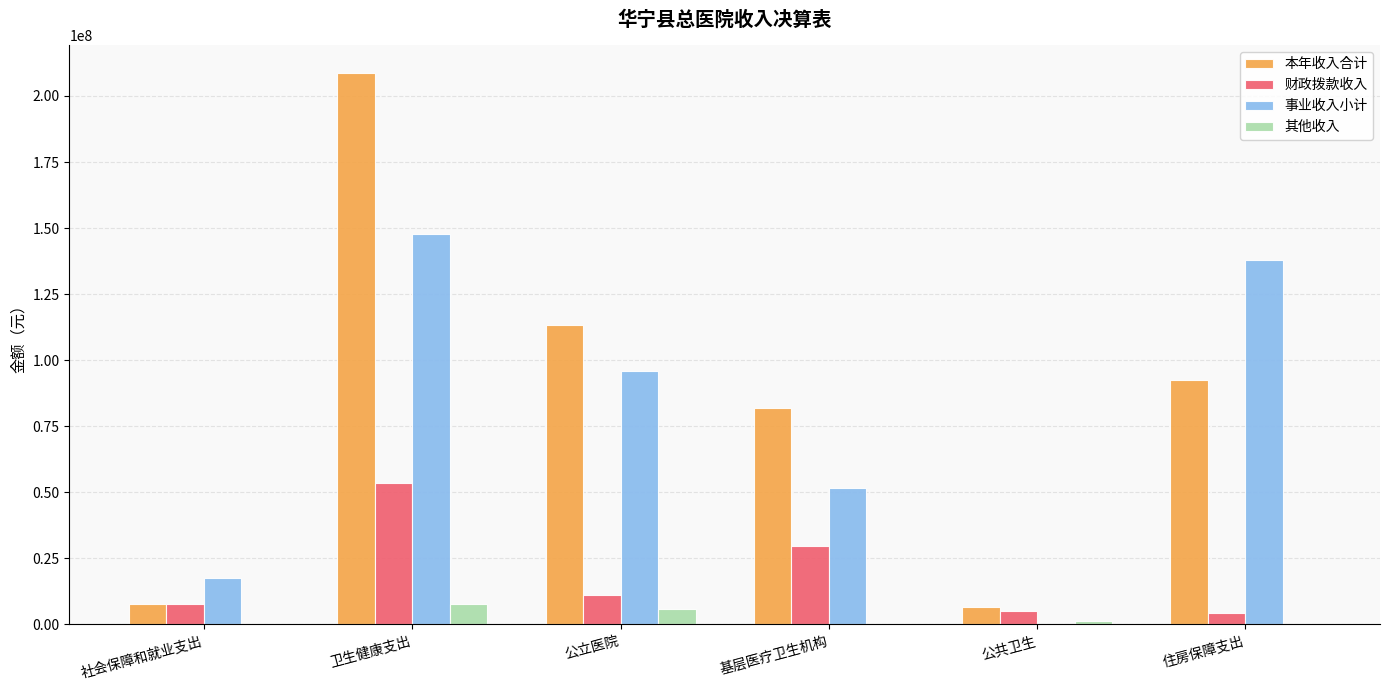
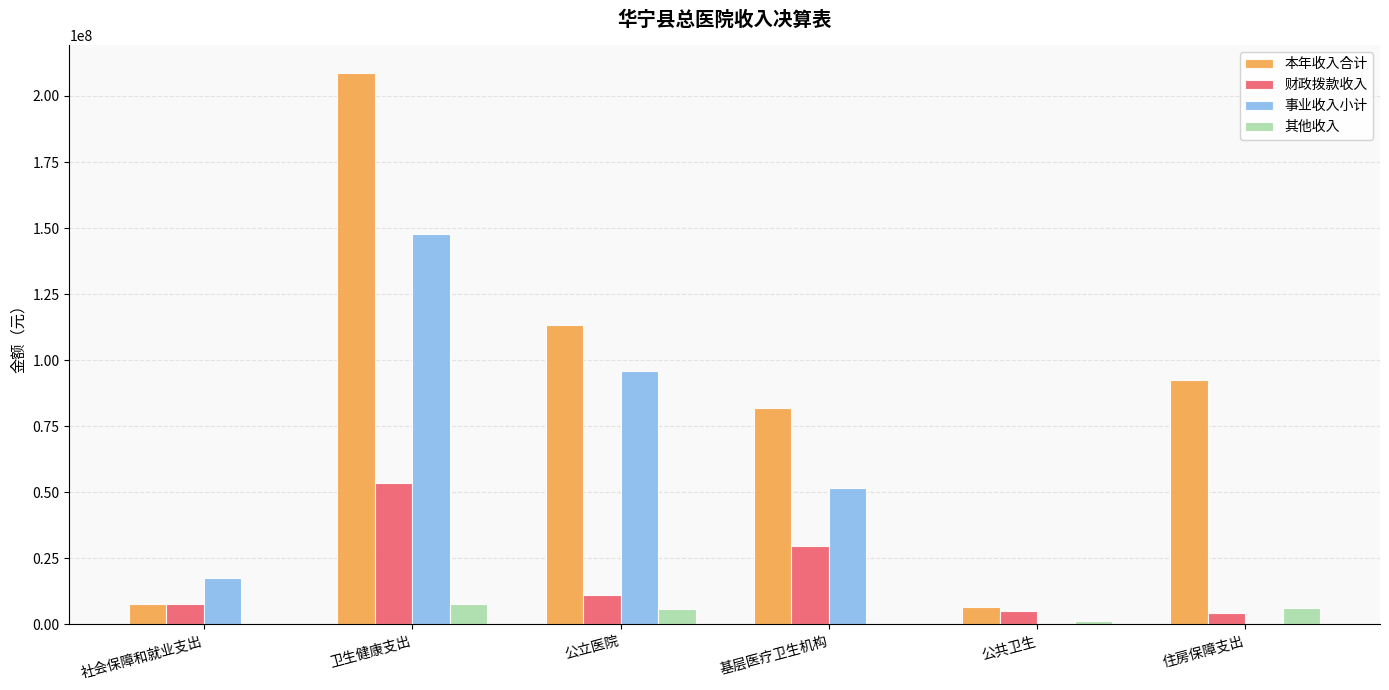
  {
    "本年收入合计": {
      "社会保障和就业支出": 8000000,
      "卫生健康支出": 209000000,
      "公立医院": 113000000,
      "基层医疗卫生机构": 82000000,
      "公共卫生": 6000000,
      "住房保障支出": 93000000
    },
    "财政拨款收入": {
      "社会保障和就业支出": 8000000,
      "卫生健康支出": 54000000,
      "公立医院": 11000000,
      "基层医疗卫生机构": 30000000,
      "公共卫生": 5000000,
      "住房保障支出": 4000000
    },
    "事业收入小计": {
      "社会保障和就业支出": 18000000,
      "卫生健康支出": 148000000,
      "公立医院": 96000000,
      "基层医疗卫生机构": 52000000,
      "公共卫生": 0,
-     "住房保障支出": 138000000
+     "住房保障支出": 0
    },
    "其他收入": {
      "社会保障和就业支出": 0,
      "卫生健康支出": 8000000,
      "公立医院": 6000000,
      "公共卫生": 1000000,
-     "住房保障支出": 0
+     "住房保障支出": 6000000
    }
  }
